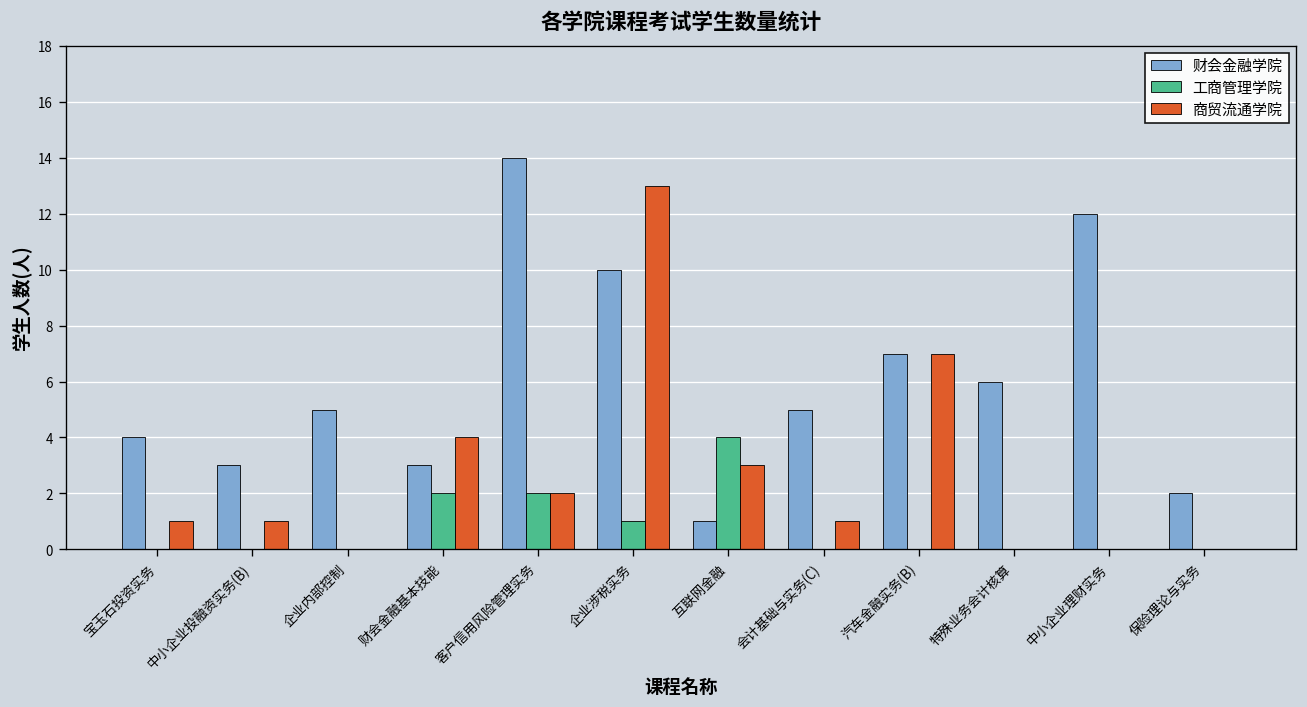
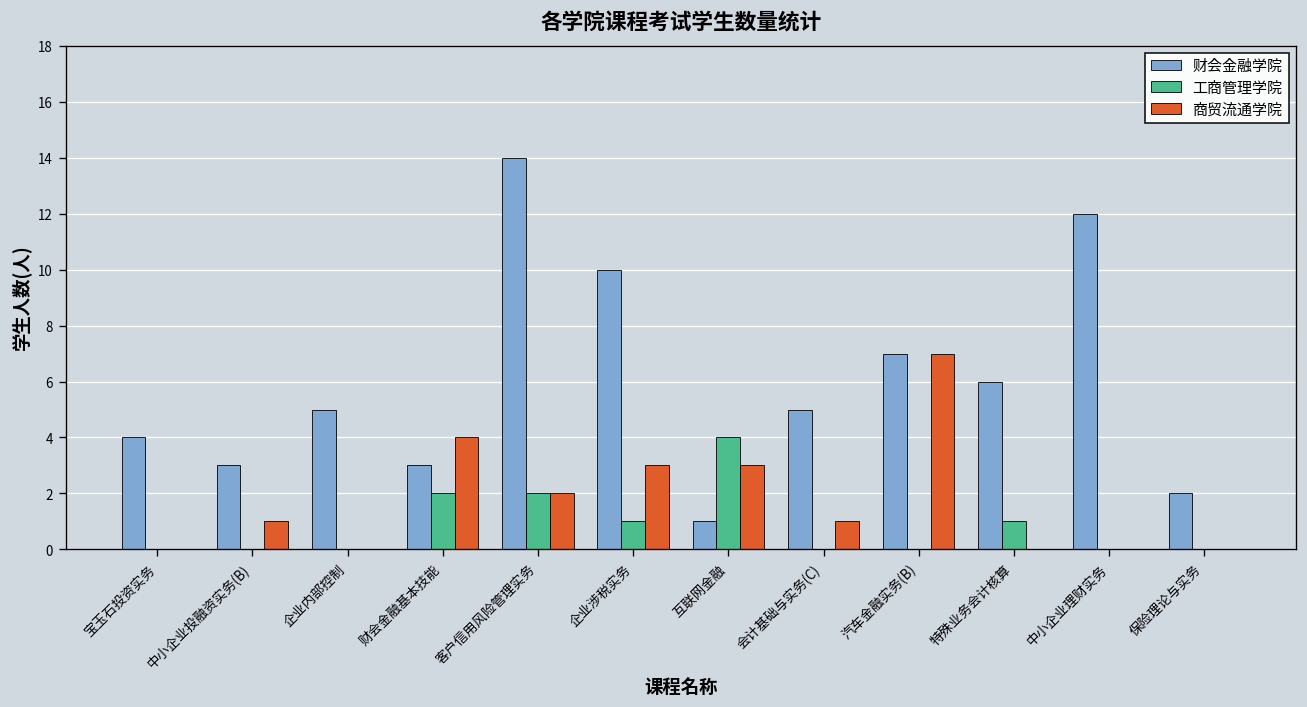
  {
    "财会金融学院": {
      "宝玉石投资实务": 4,
      "中小企业投融资实务(B)": 3,
      "企业内部控制": 5,
      "财会金融基本技能": 3,
      "客户信用风险管理实务": 14,
      "企业涉税实务": 10,
      "互联网金融": 1,
      "会计基础与实务(C)": 5,
      "汽车金融实务(B)": 7,
      "特殊业务会计核算": 6,
      "中小企业理财实务": 12,
      "保险理论与实务": 2
    },
    "工商管理学院": {
      "宝玉石投资实务": 0,
      "中小企业投融资实务(B)": 0,
      "企业内部控制": 0,
      "财会金融基本技能": 2,
      "客户信用风险管理实务": 2,
      "企业涉税实务": 1,
      "互联网金融": 4,
      "会计基础与实务(C)": 0,
      "汽车金融实务(B)": 0,
-     "特殊业务会计核算": 0,
+     "特殊业务会计核算": 1,
      "中小企业理财实务": 0,
      "保险理论与实务": 0
    },
    "商贸流通学院": {
-     "宝玉石投资实务": 1,
+     "宝玉石投资实务": 0,
      "中小企业投融资实务(B)": 1,
      "企业内部控制": 0,
      "财会金融基本技能": 4,
      "客户信用风险管理实务": 2,
-     "企业涉税实务": 13,
+     "企业涉税实务": 3,
      "互联网金融": 3,
      "会计基础与实务(C)": 1,
      "汽车金融实务(B)": 7,
      "特殊业务会计核算": 0,
      "中小企业理财实务": 0,
      "保险理论与实务": 0
    }
  }
